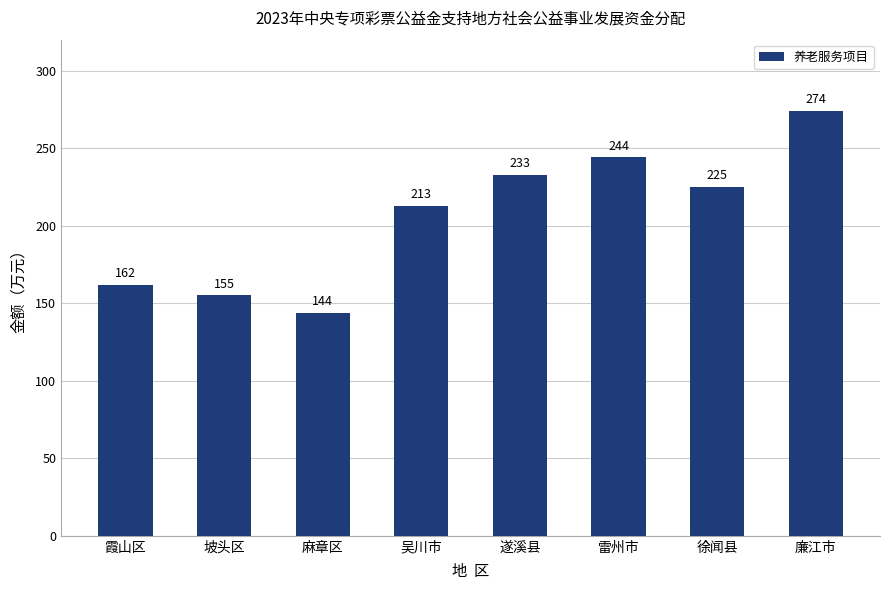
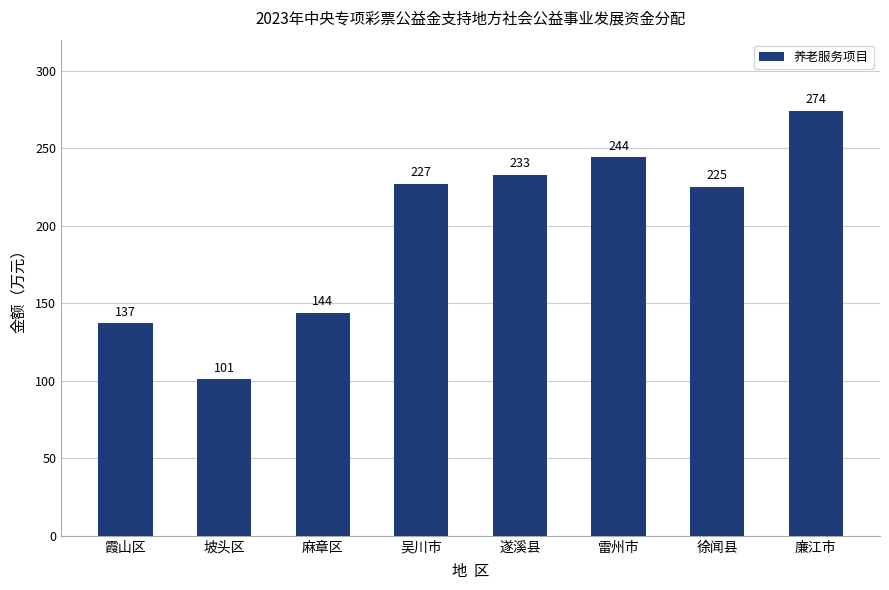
  {
-   "霞山区": 162,
-   "坡头区": 155,
+   "霞山区": 137,
+   "坡头区": 101,
    "麻章区": 144,
-   "吴川市": 213,
+   "吴川市": 227,
    "遂溪县": 233,
    "雷州市": 244,
    "徐闻县": 225,
    "廉江市": 274
  }
